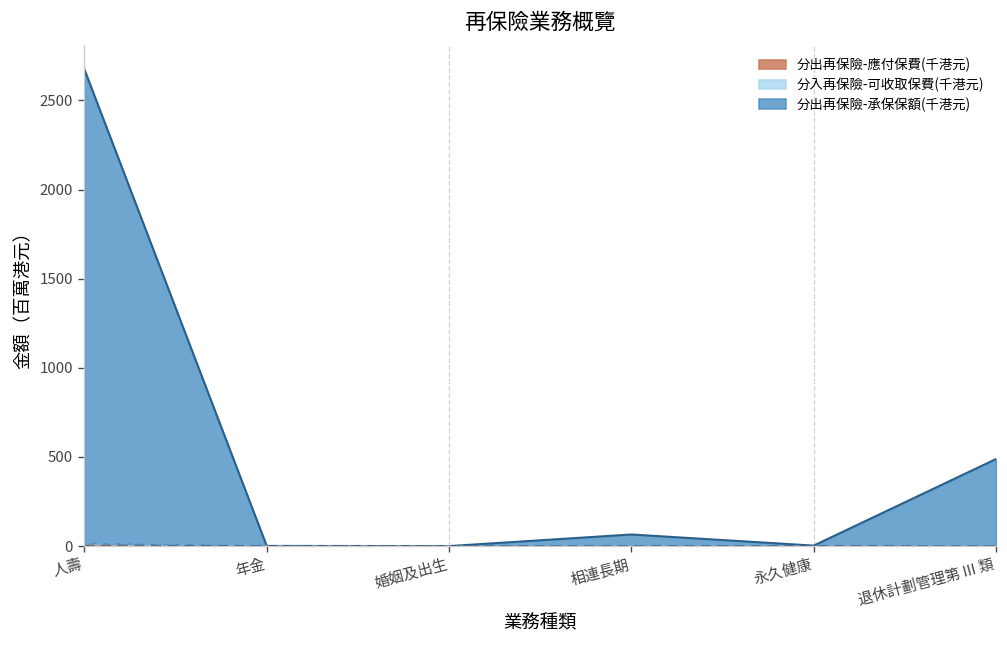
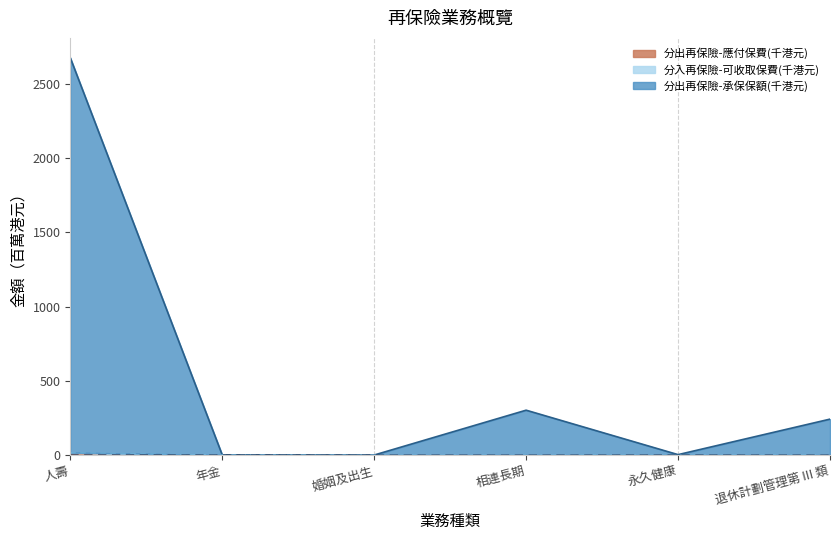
  {
    "分出再保險-承保保額(千港元)": {
      "人壽": 2660,
-     "相連長期": 60,
-     "退休計劃管理第 III 類": 490
+     "相連長期": 300,
+     "退休計劃管理第 III 類": 240
    }
  }
